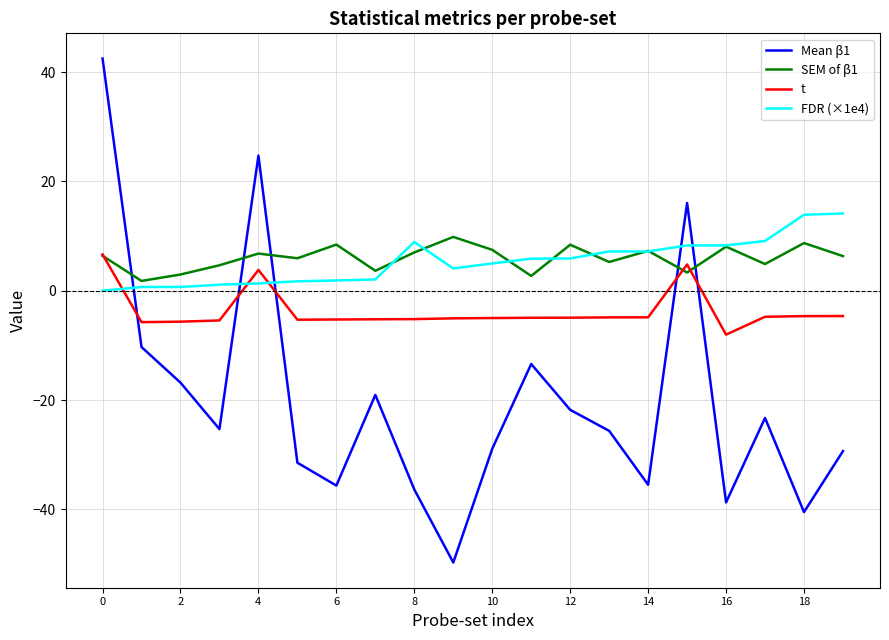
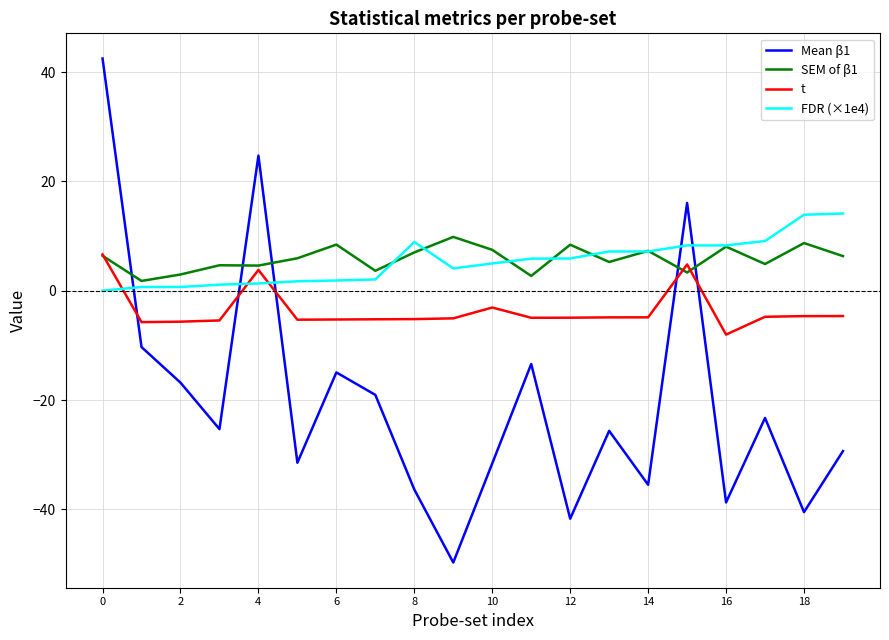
  {
    "Mean β1": {
      "0": 42,
      "2": -17,
      "4": 25,
-     "6": -36,
+     "6": -15,
      "8": -36,
-     "10": -29,
-     "12": -22,
+     "10": -32,
+     "12": -42,
      "14": -35,
      "16": -39,
      "18": -40
    },
    "SEM of β1": {
      "2": 3,
-     "4": 7,
+     "4": 5,
      "6": 8,
      "8": 7,
      "10": 7,
      "12": 8,
      "18": 9
    },
    "t": {
      "2": -6,
      "4": 4,
      "6": -5,
      "8": -5,
-     "10": -5,
+     "10": -3,
      "12": -5,
      "14": -5,
      "16": -8,
      "18": -5
    },
    "FDR (×1e4)": {
      "0": 0,
      "2": 1,
      "4": 1,
      "6": 2,
      "8": 9,
      "10": 5,
      "12": 6,
      "18": 14
    }
  }
